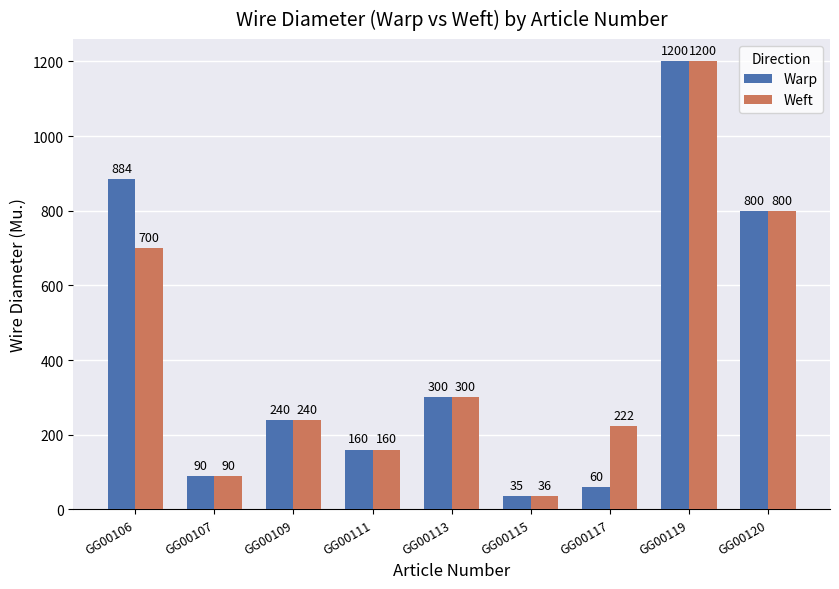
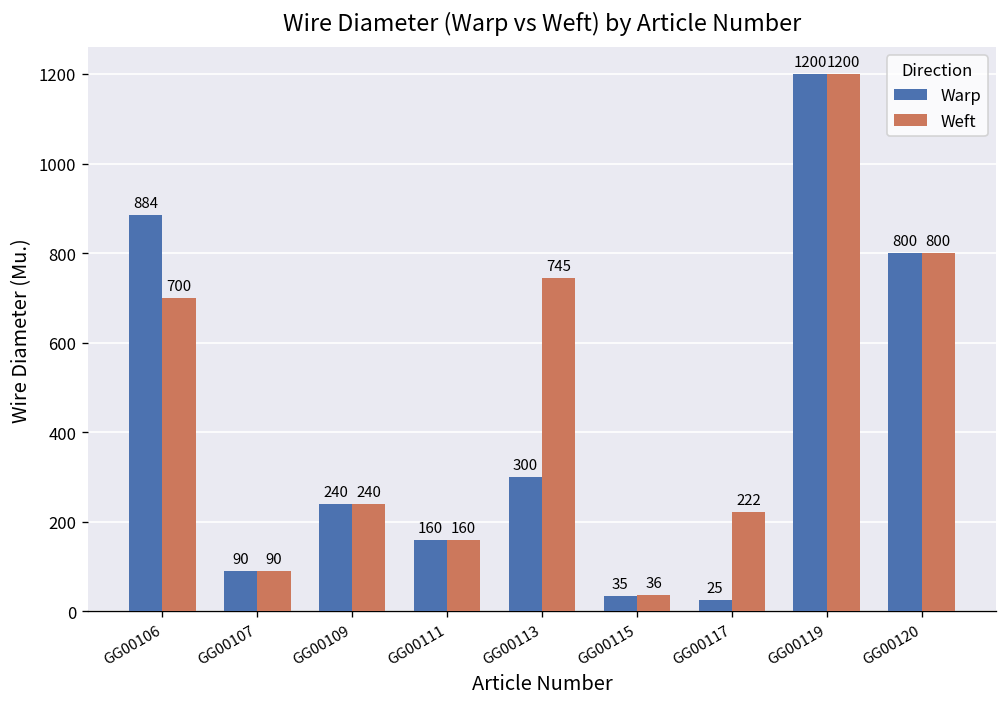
  {
    "Warp": {
      "GG00106": 884,
      "GG00107": 90,
      "GG00109": 240,
      "GG00111": 160,
      "GG00113": 300,
      "GG00115": 35,
-     "GG00117": 60,
+     "GG00117": 25,
      "GG00119": 1200,
      "GG00120": 800
    },
    "Weft": {
      "GG00106": 700,
      "GG00107": 90,
      "GG00109": 240,
      "GG00111": 160,
-     "GG00113": 300,
+     "GG00113": 745,
      "GG00115": 36,
      "GG00117": 222,
      "GG00119": 1200,
      "GG00120": 800
    }
  }
